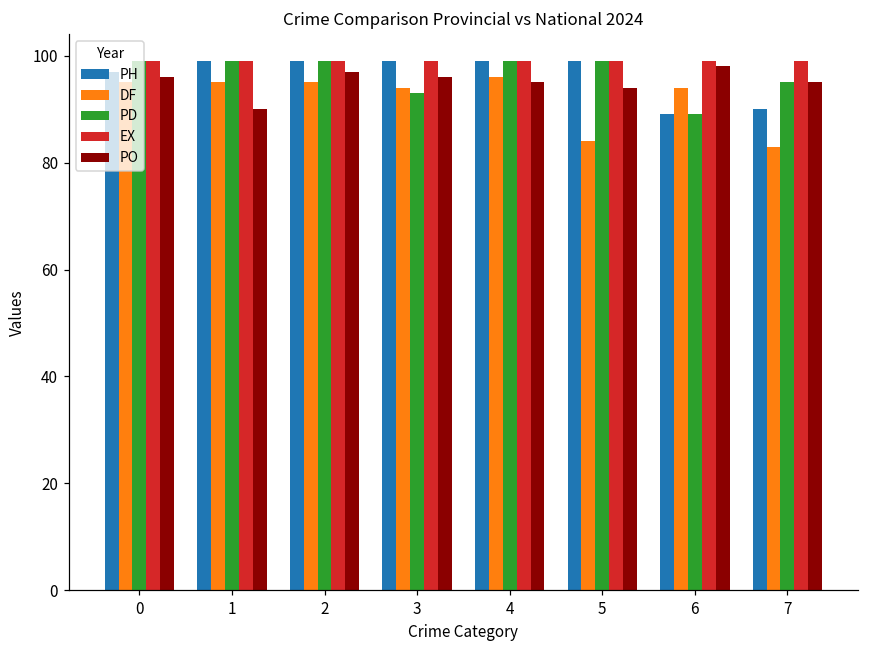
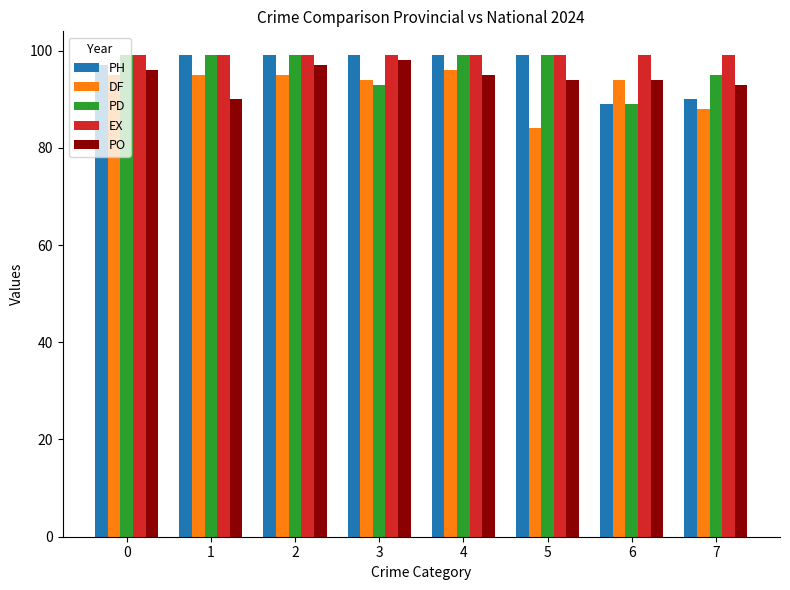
  {
    "PH": {
      "1": 99,
      "2": 99,
      "3": 99,
      "4": 99,
      "5": 99,
      "6": 89,
      "7": 90
    },
    "DF": {
      "1": 95,
      "2": 95,
      "3": 94,
      "4": 96,
      "5": 84,
      "6": 94,
-     "7": 83
+     "7": 88
    },
    "PD": {
      "1": 99,
      "2": 99,
      "3": 93,
      "4": 99,
      "5": 99,
      "6": 89,
      "7": 95
    },
    "EX": {
      "0": 99,
      "1": 99,
      "2": 99,
      "3": 99,
      "4": 99,
      "5": 99,
      "6": 99,
      "7": 99
    },
    "PO": {
      "0": 96,
      "1": 90,
      "2": 97,
-     "3": 96,
+     "3": 98,
      "4": 95,
      "5": 94,
-     "6": 98,
-     "7": 95
+     "6": 94,
+     "7": 93
    }
  }
